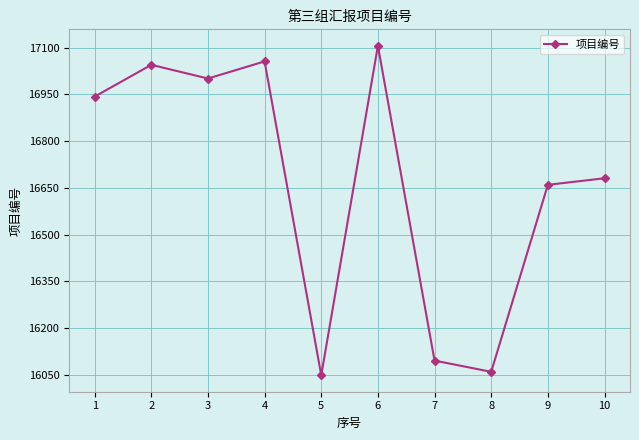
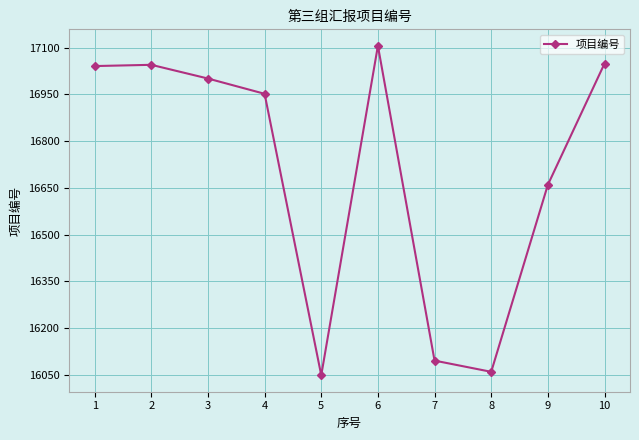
  {
-   "1": 16940,
+   "1": 17040,
    "2": 17050,
    "3": 17000,
-   "4": 17060,
+   "4": 16950,
    "5": 16050,
    "6": 17110,
    "7": 16100,
    "8": 16060,
    "9": 16660,
-   "10": 16680
+   "10": 17050
  }
